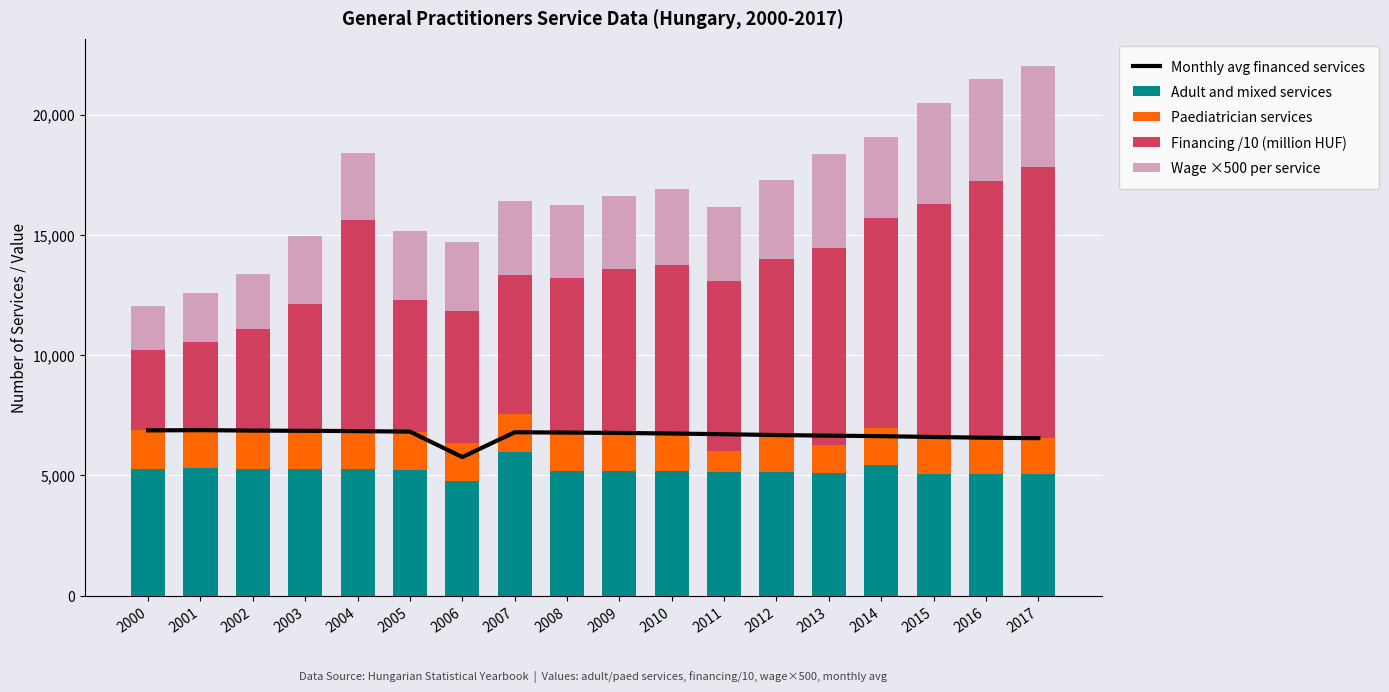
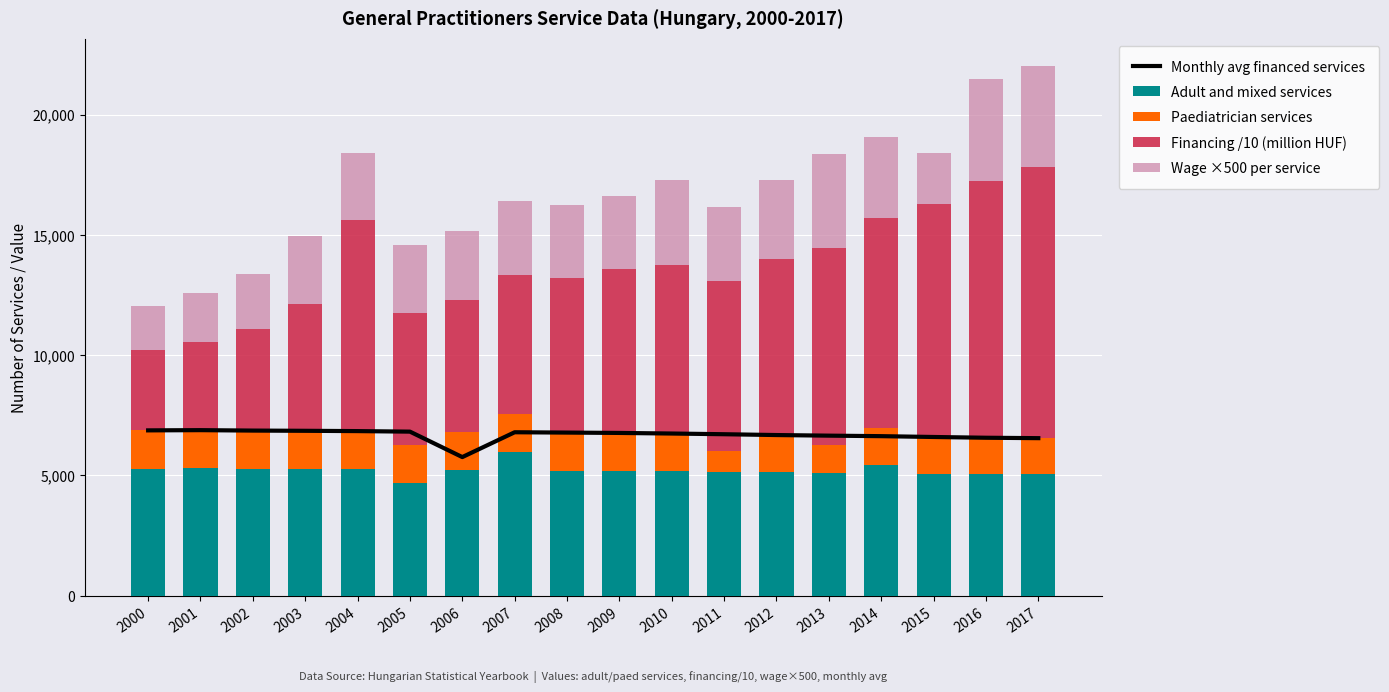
  {
    "Monthly avg financed services": {
      "2000": "6,900",
      "2001": "6,900",
      "2002": "6,900",
      "2003": "6,900",
      "2004": "6,800",
      "2005": "6,800",
      "2006": "5,800",
      "2007": "6,800",
      "2008": "6,800",
      "2009": "6,800",
      "2010": "6,700",
      "2011": "6,700",
      "2012": "6,700",
      "2013": "6,600",
      "2014": "6,600",
      "2015": "6,600",
      "2016": "6,600",
      "2017": "6,500"
    },
    "Adult and mixed services": {
      "2000": "5,300",
      "2001": "5,300",
      "2002": "5,300",
      "2003": "5,300",
      "2004": "5,200",
-     "2005": "5,200",
-     "2006": "4,800",
+     "2005": "4,700",
+     "2006": "5,200",
      "2007": "6,000",
      "2008": "5,200",
      "2009": "5,200",
      "2010": "5,200",
      "2011": "5,100",
      "2012": "5,100",
      "2013": "5,100",
      "2014": "5,400",
      "2015": "5,100",
      "2016": "5,000",
      "2017": "5,000"
    },
    "Paediatrician services": {
      "2000": "1,600",
      "2001": "1,600",
      "2002": "1,600",
      "2003": "1,600",
      "2004": "1,600",
      "2005": "1,600",
      "2006": "1,600",
      "2007": "1,600",
      "2008": "1,600",
      "2009": "1,600",
      "2010": "1,600",
      "2011": "900",
      "2012": "1,600",
      "2013": "1,200",
      "2014": "1,500",
      "2015": "1,500",
      "2016": "1,500",
      "2017": "1,500"
    },
    "Financing /10 (million HUF)": {
      "2000": "3,400",
      "2001": "3,700",
      "2002": "4,200",
      "2003": "5,300",
      "2004": "8,800",
      "2005": "5,500",
      "2006": "5,500",
      "2007": "5,800",
      "2008": "6,400",
      "2009": "6,800",
      "2010": "7,000",
      "2011": "7,100",
      "2012": "7,300",
      "2013": "8,200",
      "2014": "8,800",
      "2015": "9,700",
      "2016": "10,700",
      "2017": "11,300"
    },
    "Wage ×500 per service": {
      "2000": "1,800",
      "2001": "2,000",
      "2002": "2,300",
      "2003": "2,800",
      "2004": "2,800",
      "2005": "2,800",
      "2006": "2,800",
      "2007": "3,100",
      "2008": "3,000",
      "2009": "3,100",
-     "2010": "3,200",
+     "2010": "3,500",
      "2011": "3,100",
      "2012": "3,300",
      "2013": "3,900",
      "2014": "3,400",
-     "2015": "4,200",
+     "2015": "2,100",
      "2016": "4,200",
      "2017": "4,200"
    }
  }
